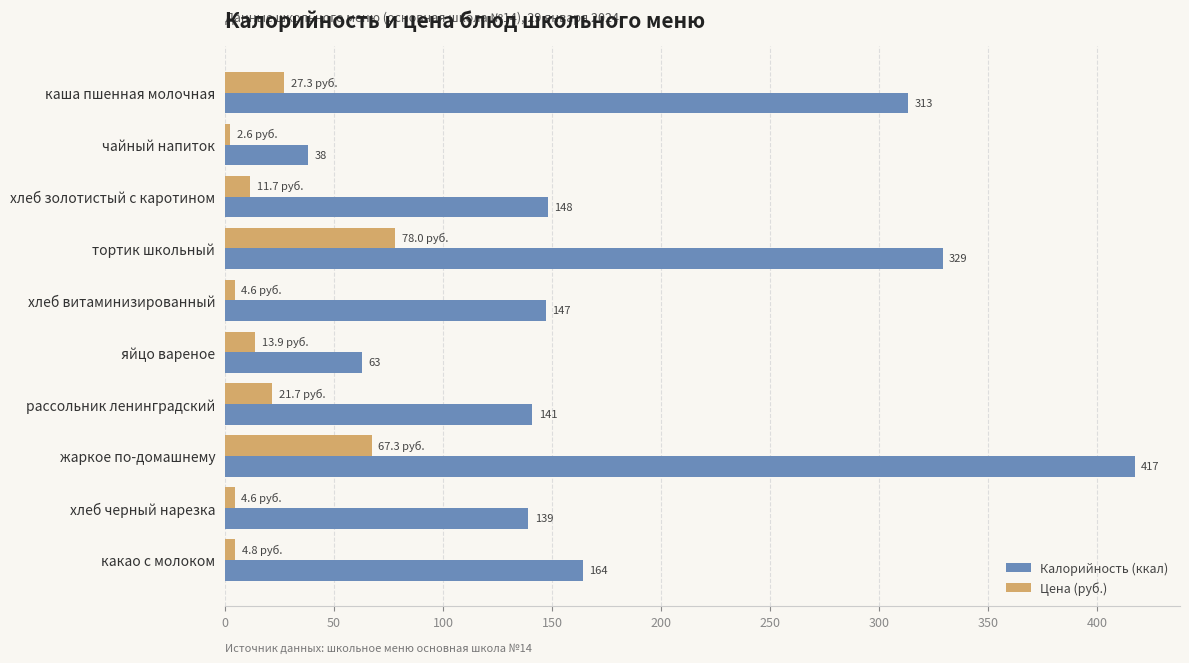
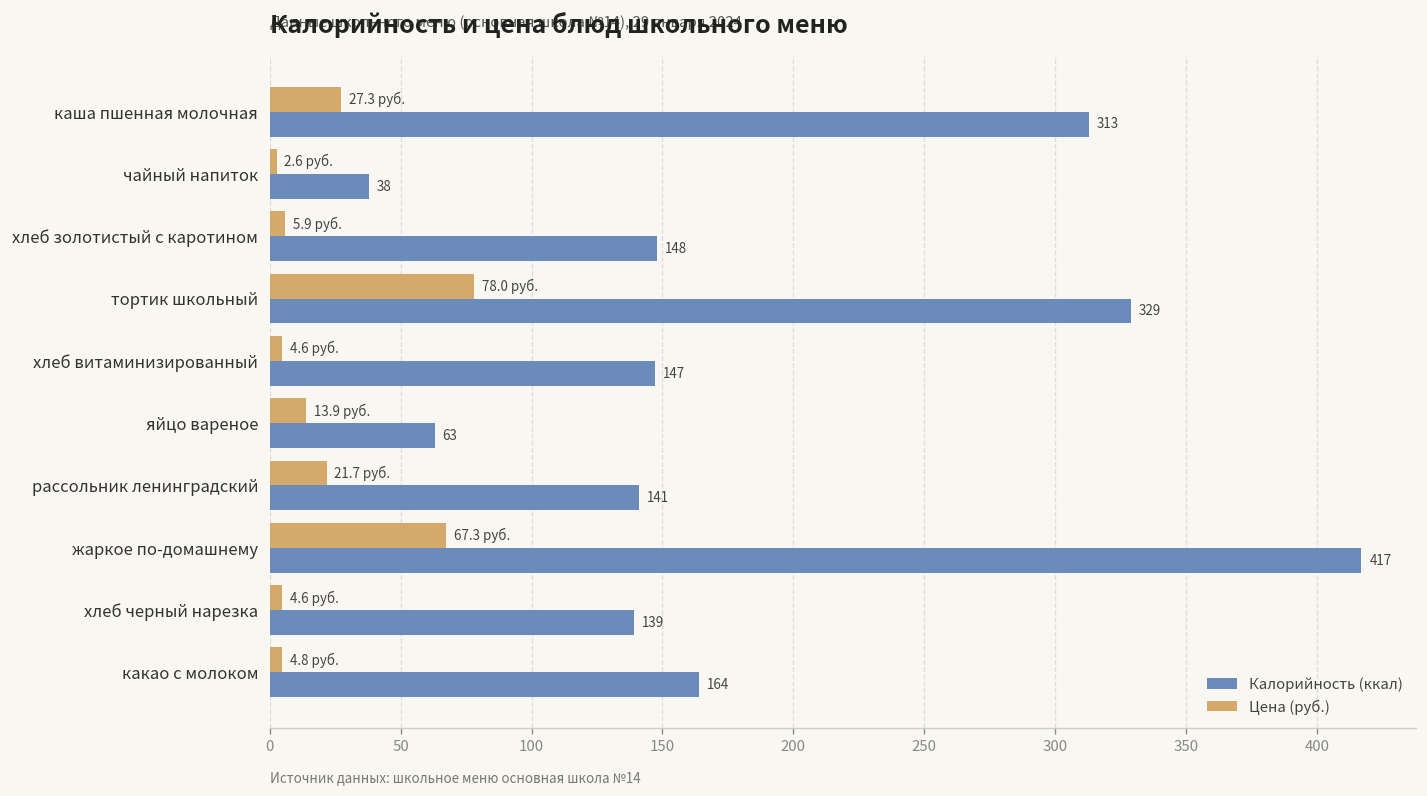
  {
    "Калорийность (ккал)": {
      "каша пшенная молочная": 313,
      "чайный напиток": 38,
      "хлеб золотистый с каротином": 148,
      "тортик школьный": 329,
      "хлеб витаминизированный": 147,
      "яйцо вареное": 63,
      "рассольник ленинградский": 141,
      "жаркое по-домашнему": 417,
      "хлеб черный нарезка": 139,
      "какао с молоком": 164
    },
    "Цена (руб.)": {
      "каша пшенная молочная": 27.3,
      "чайный напиток": 2.6,
-     "хлеб золотистый с каротином": 11.7,
+     "хлеб золотистый с каротином": 5.9,
      "тортик школьный": 78.0,
      "хлеб витаминизированный": 4.6,
      "яйцо вареное": 13.9,
      "рассольник ленинградский": 21.7,
      "жаркое по-домашнему": 67.3,
      "хлеб черный нарезка": 4.6,
      "какао с молоком": 4.8
    }
  }
